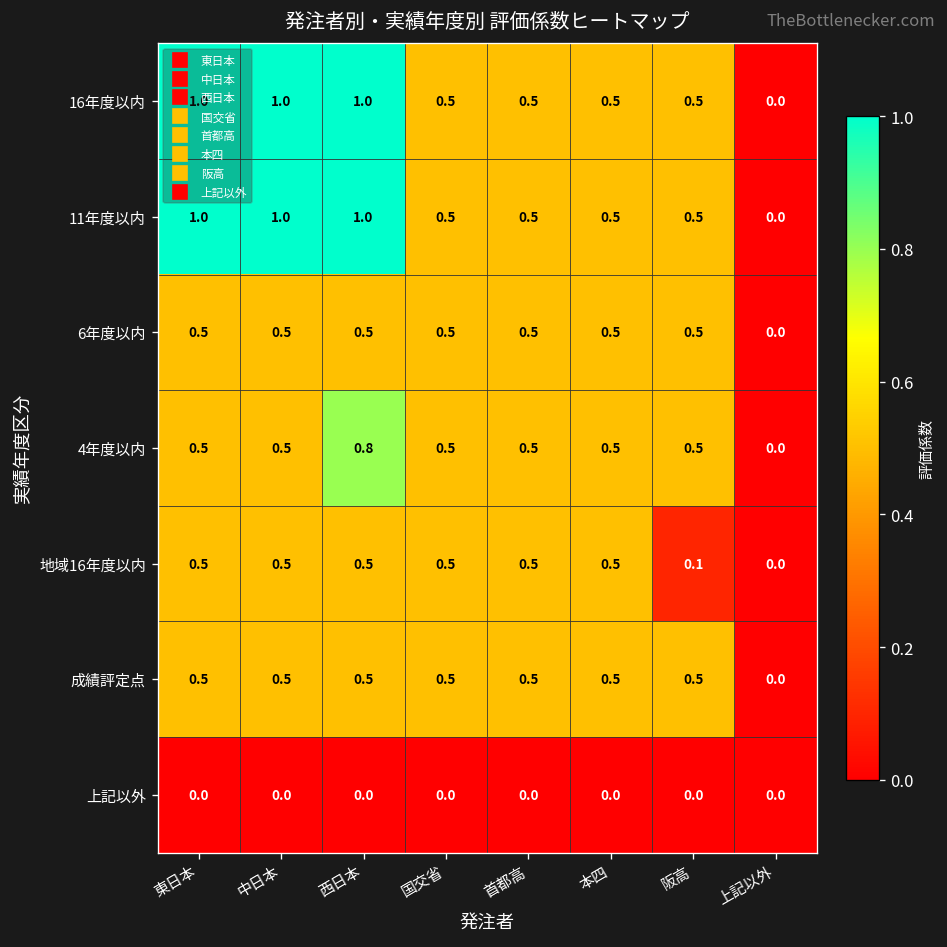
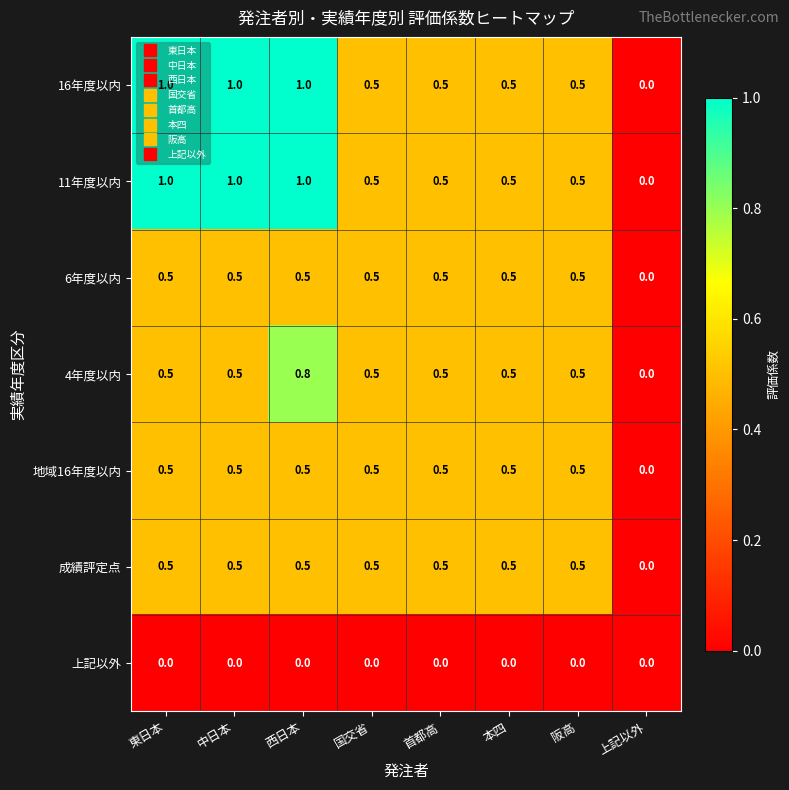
  {
    "16年度以内": {
      "中日本": 1.0,
      "西日本": 1.0,
      "国交省": 0.5,
      "首都高": 0.5,
      "本四": 0.5,
      "阪高": 0.5,
      "上記以外": 0.0
    },
    "11年度以内": {
      "東日本": 1.0,
      "中日本": 1.0,
      "西日本": 1.0,
      "国交省": 0.5,
      "首都高": 0.5,
      "本四": 0.5,
      "阪高": 0.5,
      "上記以外": 0.0
    },
    "6年度以内": {
      "東日本": 0.5,
      "中日本": 0.5,
      "西日本": 0.5,
      "国交省": 0.5,
      "首都高": 0.5,
      "本四": 0.5,
      "阪高": 0.5,
      "上記以外": 0.0
    },
    "4年度以内": {
      "東日本": 0.5,
      "中日本": 0.5,
      "西日本": 0.8,
      "国交省": 0.5,
      "首都高": 0.5,
      "本四": 0.5,
      "阪高": 0.5,
      "上記以外": 0.0
    },
    "地域16年度以内": {
      "東日本": 0.5,
      "中日本": 0.5,
      "西日本": 0.5,
      "国交省": 0.5,
      "首都高": 0.5,
      "本四": 0.5,
-     "阪高": 0.1,
+     "阪高": 0.5,
      "上記以外": 0.0
    },
    "成績評定点": {
      "東日本": 0.5,
      "中日本": 0.5,
      "西日本": 0.5,
      "国交省": 0.5,
      "首都高": 0.5,
      "本四": 0.5,
      "阪高": 0.5,
      "上記以外": 0.0
    },
    "上記以外": {
      "東日本": 0.0,
      "中日本": 0.0,
      "西日本": 0.0,
      "国交省": 0.0,
      "首都高": 0.0,
      "本四": 0.0,
      "阪高": 0.0,
      "上記以外": 0.0
    }
  }
